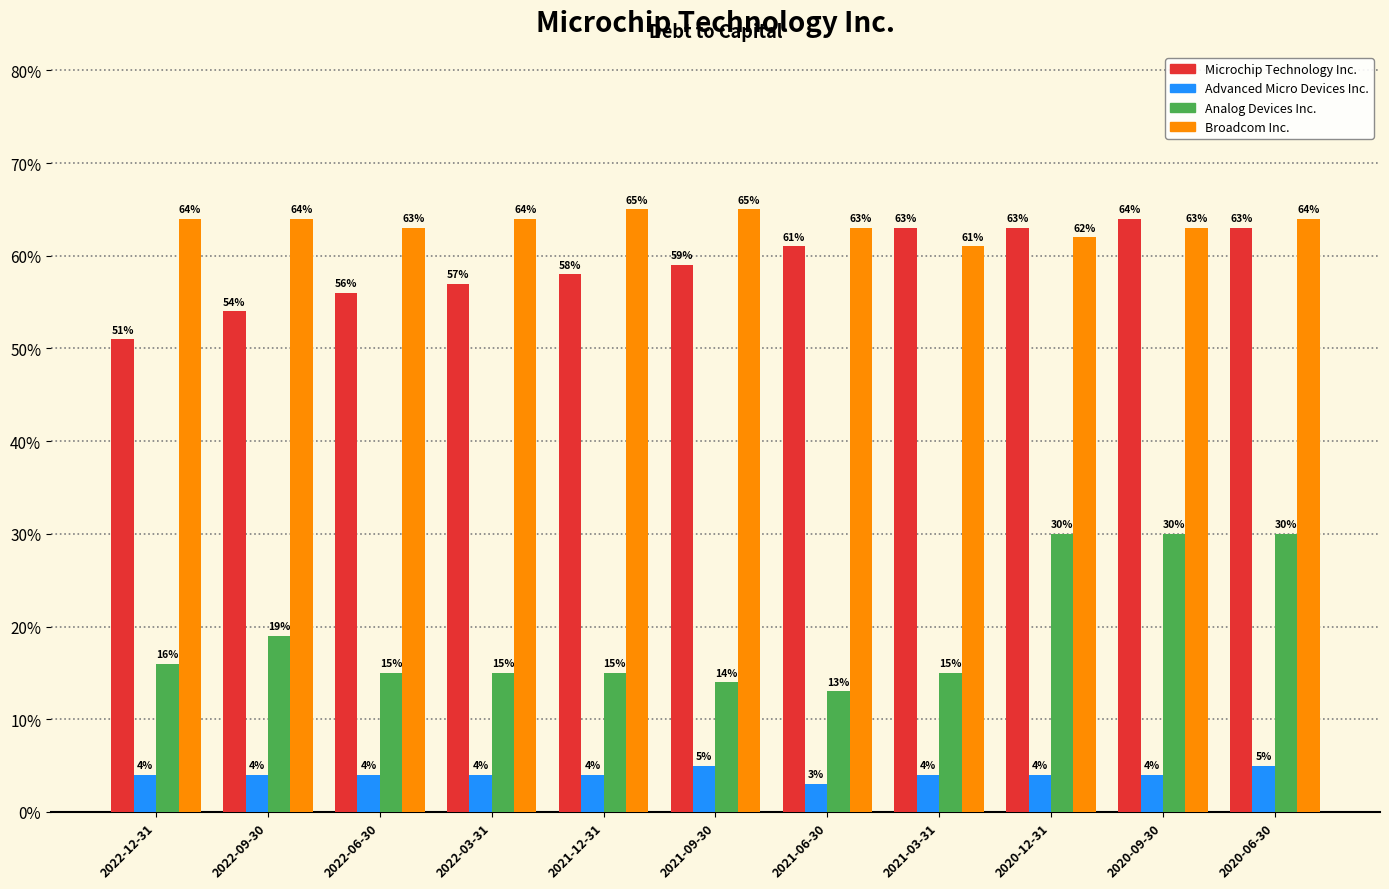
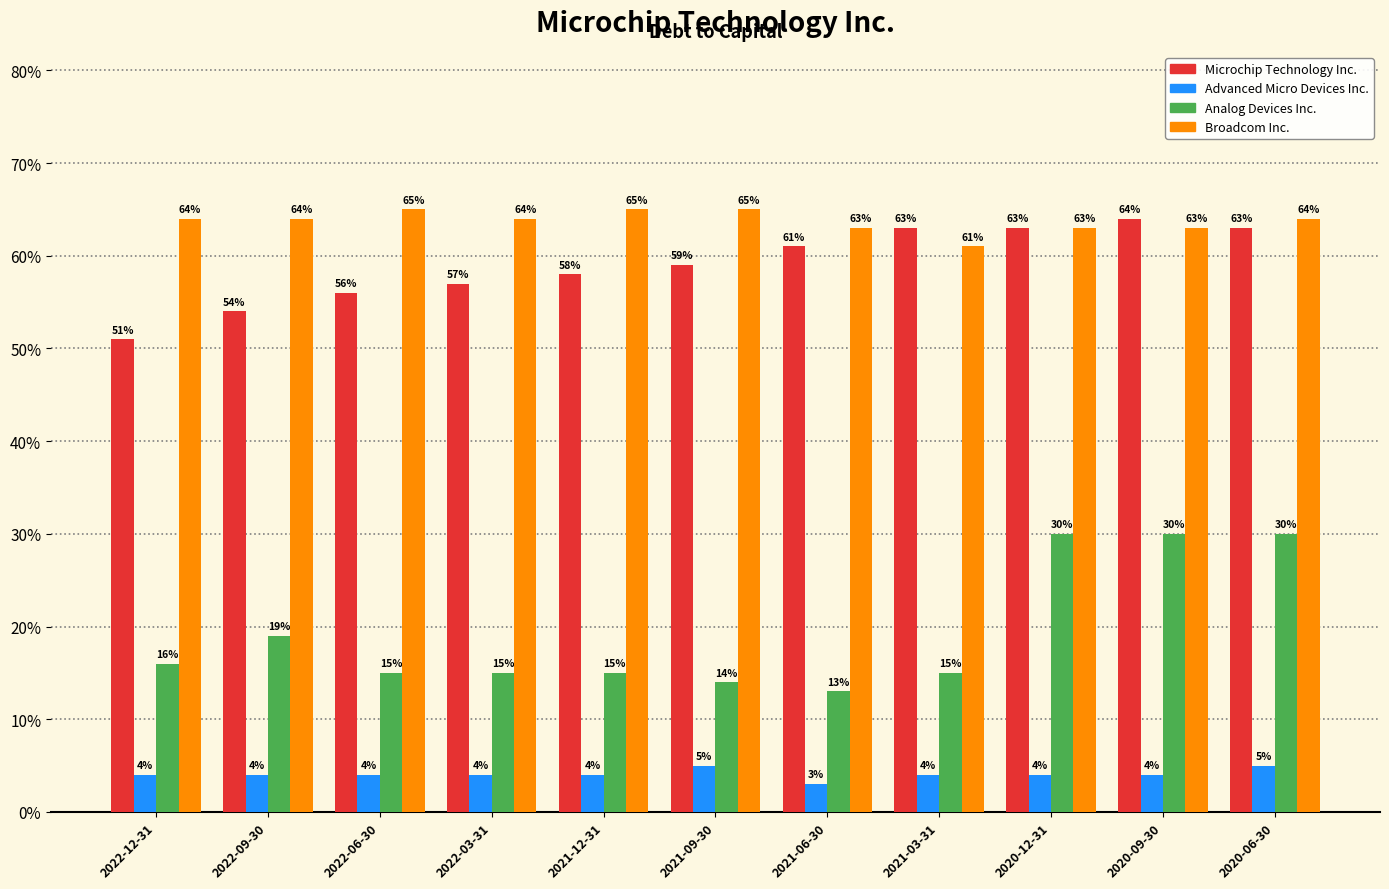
  {
    "Microchip Technology Inc.": {
      "2022-12-31": "51%",
      "2022-09-30": "54%",
      "2022-06-30": "56%",
      "2022-03-31": "57%",
      "2021-12-31": "58%",
      "2021-09-30": "59%",
      "2021-06-30": "61%",
      "2021-03-31": "63%",
      "2020-12-31": "63%",
      "2020-09-30": "64%",
      "2020-06-30": "63%"
    },
    "Advanced Micro Devices Inc.": {
      "2022-12-31": "4%",
      "2022-09-30": "4%",
      "2022-06-30": "4%",
      "2022-03-31": "4%",
      "2021-12-31": "4%",
      "2021-09-30": "5%",
      "2021-06-30": "3%",
      "2021-03-31": "4%",
      "2020-12-31": "4%",
      "2020-09-30": "4%",
      "2020-06-30": "5%"
    },
    "Analog Devices Inc.": {
      "2022-12-31": "16%",
      "2022-09-30": "19%",
      "2022-06-30": "15%",
      "2022-03-31": "15%",
      "2021-12-31": "15%",
      "2021-09-30": "14%",
      "2021-06-30": "13%",
      "2021-03-31": "15%",
      "2020-12-31": "30%",
      "2020-09-30": "30%",
      "2020-06-30": "30%"
    },
    "Broadcom Inc.": {
      "2022-12-31": "64%",
      "2022-09-30": "64%",
-     "2022-06-30": "63%",
+     "2022-06-30": "65%",
      "2022-03-31": "64%",
      "2021-12-31": "65%",
      "2021-09-30": "65%",
      "2021-06-30": "63%",
      "2021-03-31": "61%",
-     "2020-12-31": "62%",
+     "2020-12-31": "63%",
      "2020-09-30": "63%",
      "2020-06-30": "64%"
    }
  }
